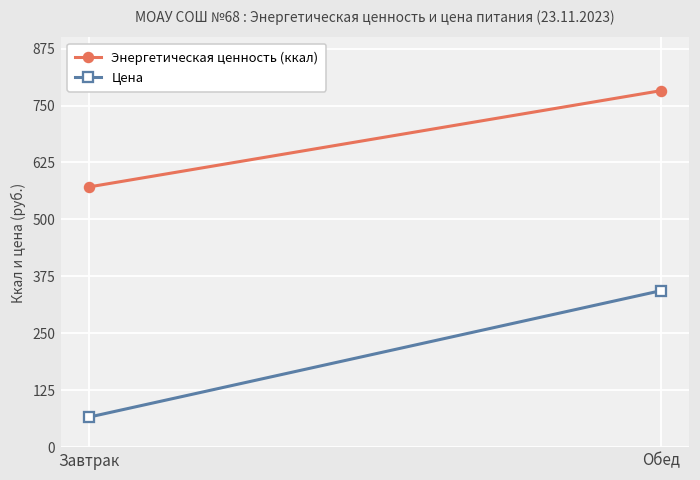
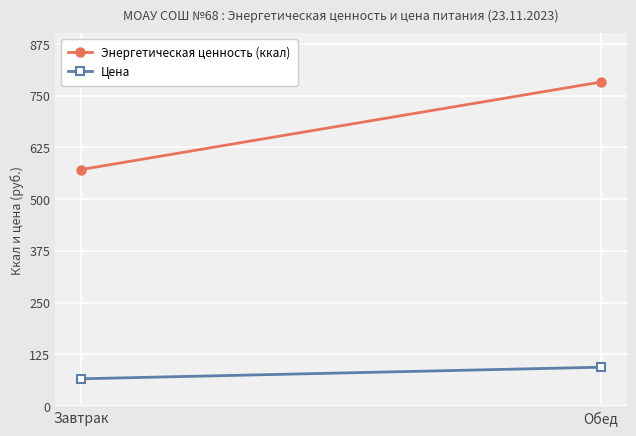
  {
    "Энергетическая ценность (ккал)": {
      "Завтрак": 570,
      "Обед": 780
    },
    "Цена": {
      "Завтрак": 70,
-     "Обед": 340
+     "Обед": 90
    }
  }
